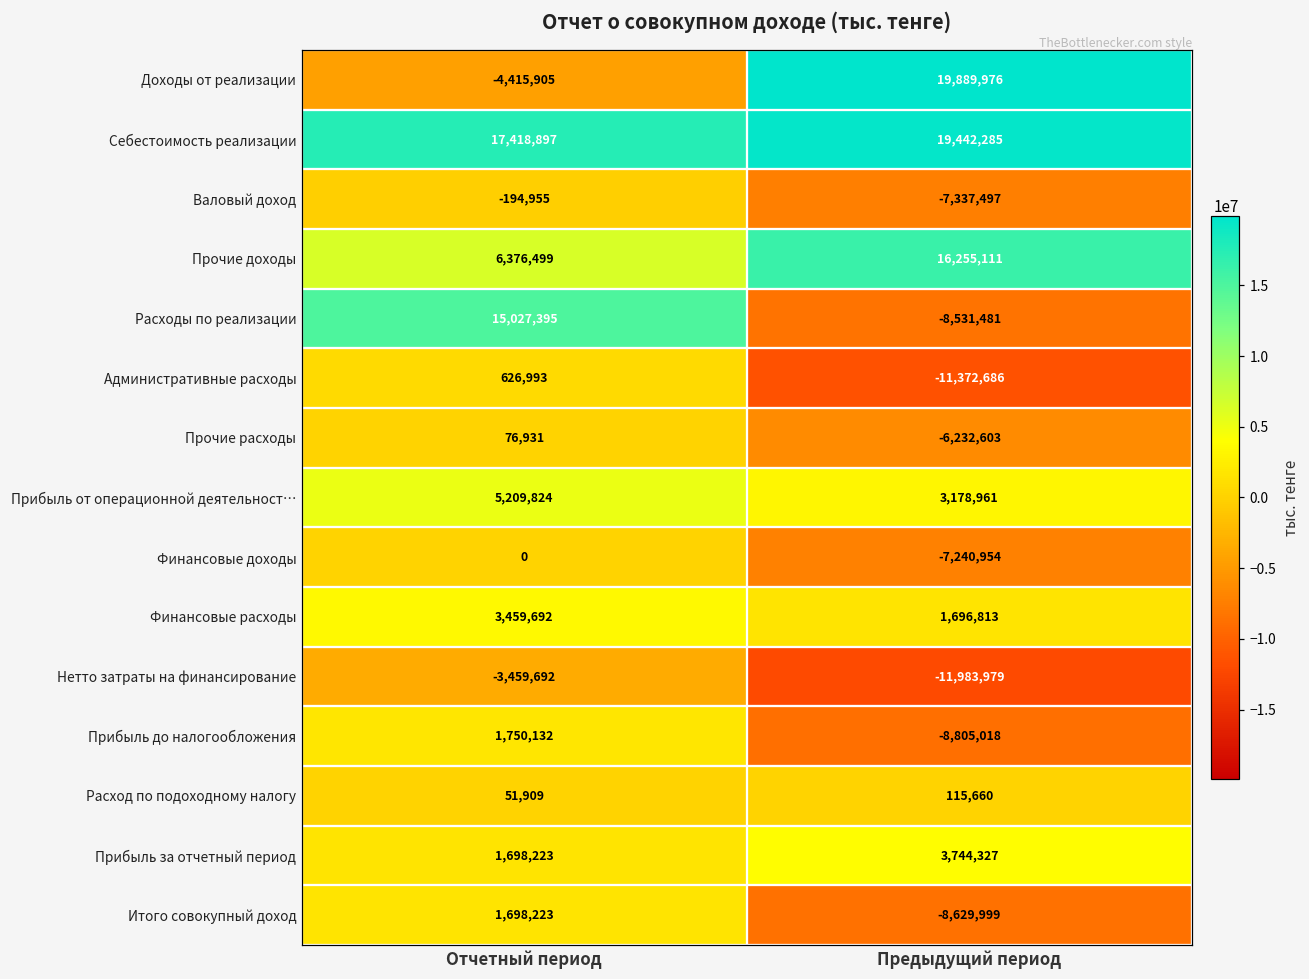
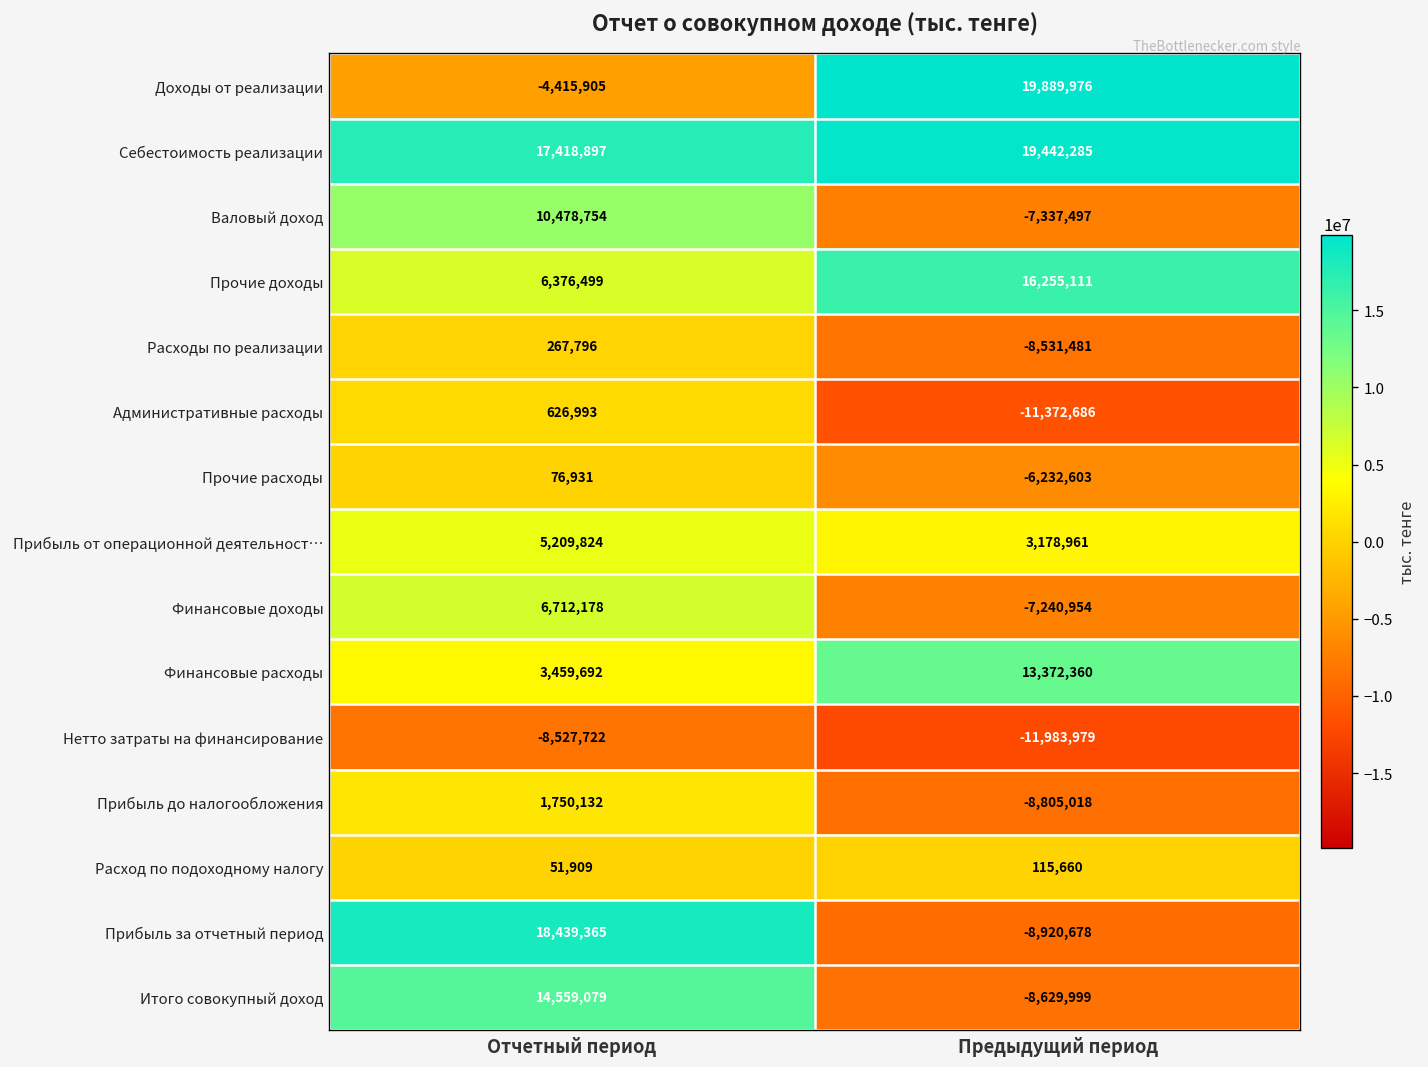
  {
    "Доходы от реализации": {
      "Отчетный период": "-4,415,905",
      "Предыдущий период": "19,889,976"
    },
    "Себестоимость реализации": {
      "Отчетный период": "17,418,897",
      "Предыдущий период": "19,442,285"
    },
    "Валовый доход": {
-     "Отчетный период": "-194,955",
+     "Отчетный период": "10,478,754",
      "Предыдущий период": "-7,337,497"
    },
    "Прочие доходы": {
      "Отчетный период": "6,376,499",
      "Предыдущий период": "16,255,111"
    },
    "Расходы по реализации": {
-     "Отчетный период": "15,027,395",
+     "Отчетный период": "267,796",
      "Предыдущий период": "-8,531,481"
    },
    "Административные расходы": {
      "Отчетный период": "626,993",
      "Предыдущий период": "-11,372,686"
    },
    "Прочие расходы": {
      "Отчетный период": "76,931",
      "Предыдущий период": "-6,232,603"
    },
    "Прибыль от операционной деятельност…": {
      "Отчетный период": "5,209,824",
      "Предыдущий период": "3,178,961"
    },
    "Финансовые доходы": {
-     "Отчетный период": "0",
+     "Отчетный период": "6,712,178",
      "Предыдущий период": "-7,240,954"
    },
    "Финансовые расходы": {
      "Отчетный период": "3,459,692",
-     "Предыдущий период": "1,696,813"
+     "Предыдущий период": "13,372,360"
    },
    "Нетто затраты на финансирование": {
-     "Отчетный период": "-3,459,692",
+     "Отчетный период": "-8,527,722",
      "Предыдущий период": "-11,983,979"
    },
    "Прибыль до налогообложения": {
      "Отчетный период": "1,750,132",
      "Предыдущий период": "-8,805,018"
    },
    "Расход по подоходному налогу": {
      "Отчетный период": "51,909",
      "Предыдущий период": "115,660"
    },
    "Прибыль за отчетный период": {
-     "Отчетный период": "1,698,223",
-     "Предыдущий период": "3,744,327"
+     "Отчетный период": "18,439,365",
+     "Предыдущий период": "-8,920,678"
    },
    "Итого совокупный доход": {
-     "Отчетный период": "1,698,223",
+     "Отчетный период": "14,559,079",
      "Предыдущий период": "-8,629,999"
    }
  }
